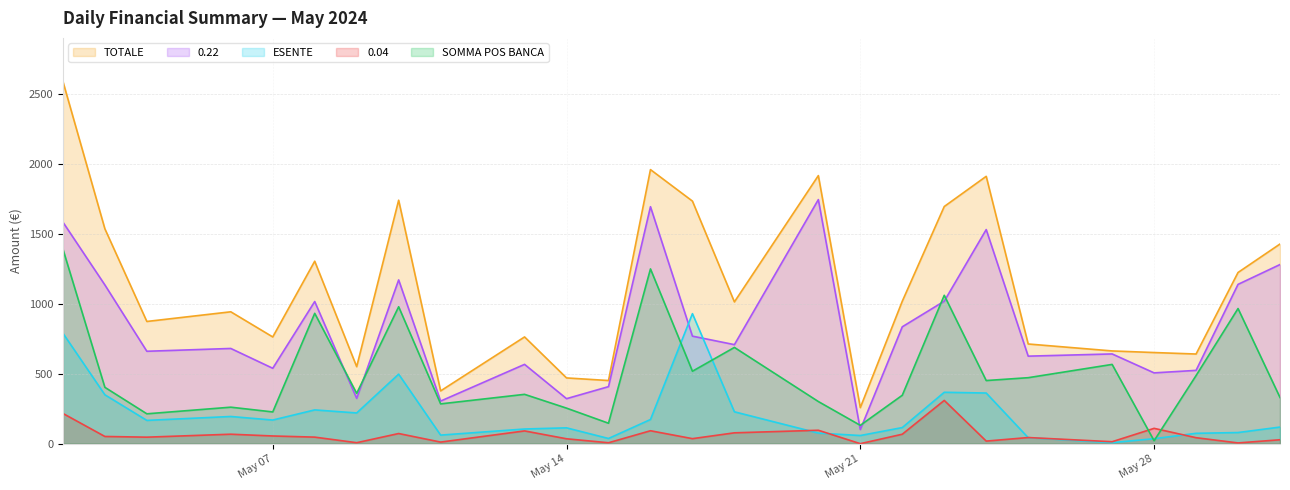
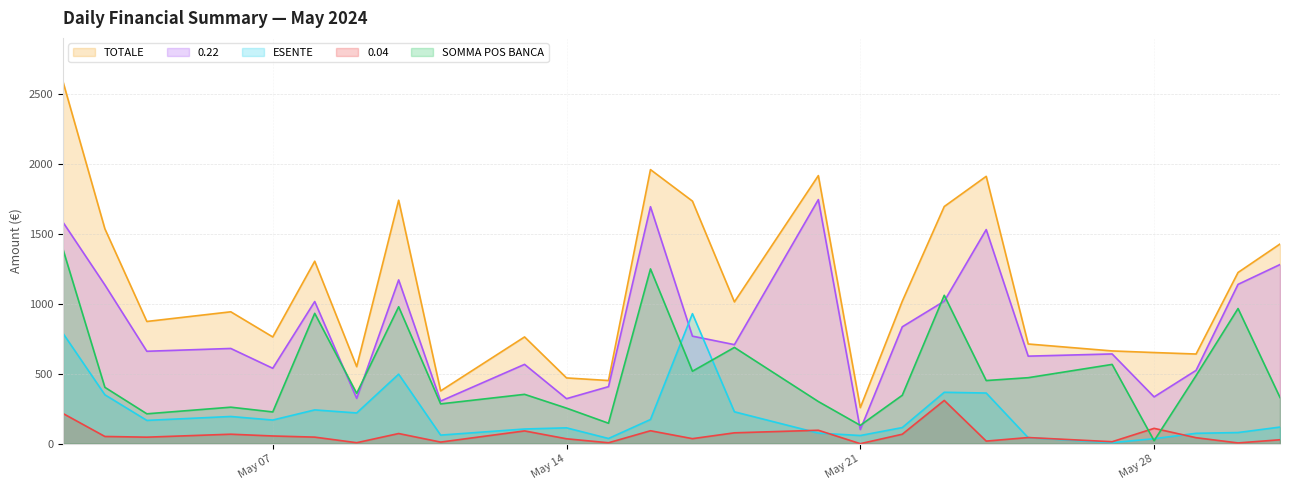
  {
    "0.22": {
      "May 07": 540,
      "May 14": 320,
      "May 21": 100,
-     "May 28": 510
+     "May 28": 330
    }
  }
